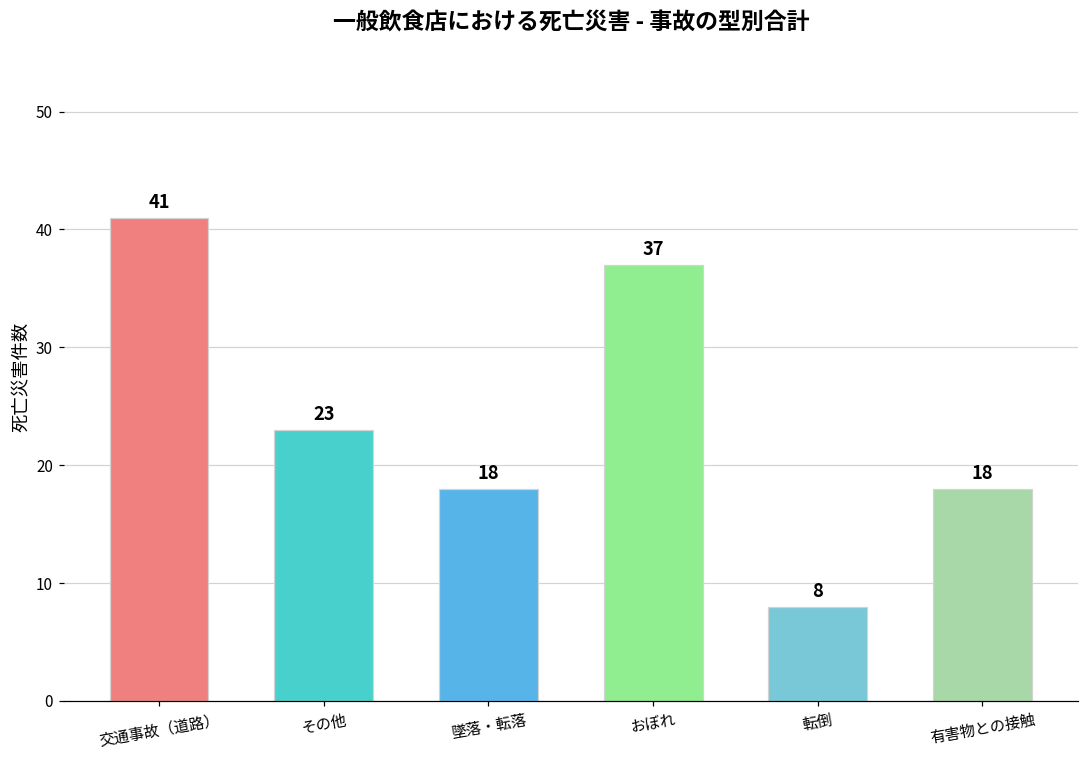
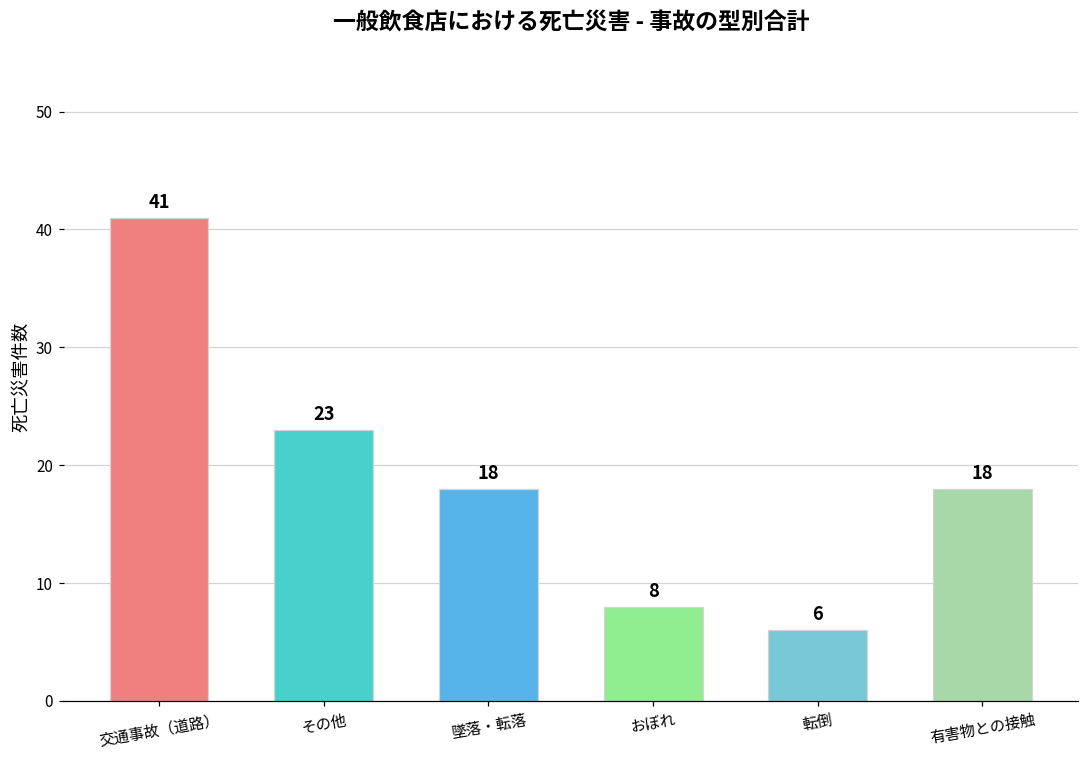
  {
    "交通事故（道路）": 41,
    "その他": 23,
    "墜落・転落": 18,
-   "おぼれ": 37,
-   "転倒": 8,
+   "おぼれ": 8,
+   "転倒": 6,
    "有害物との接触": 18
  }
